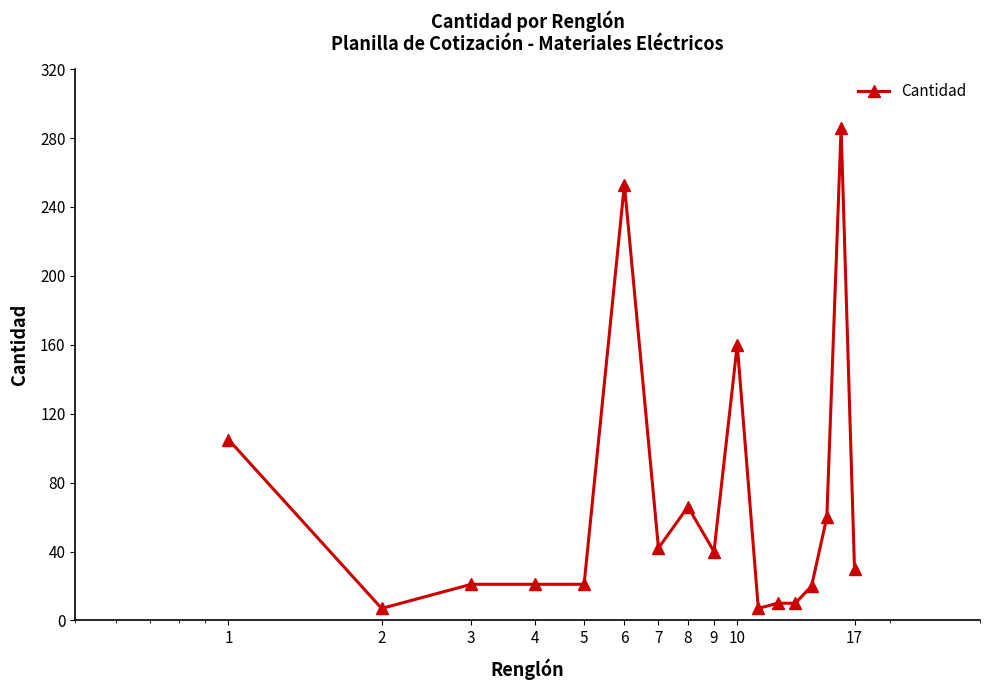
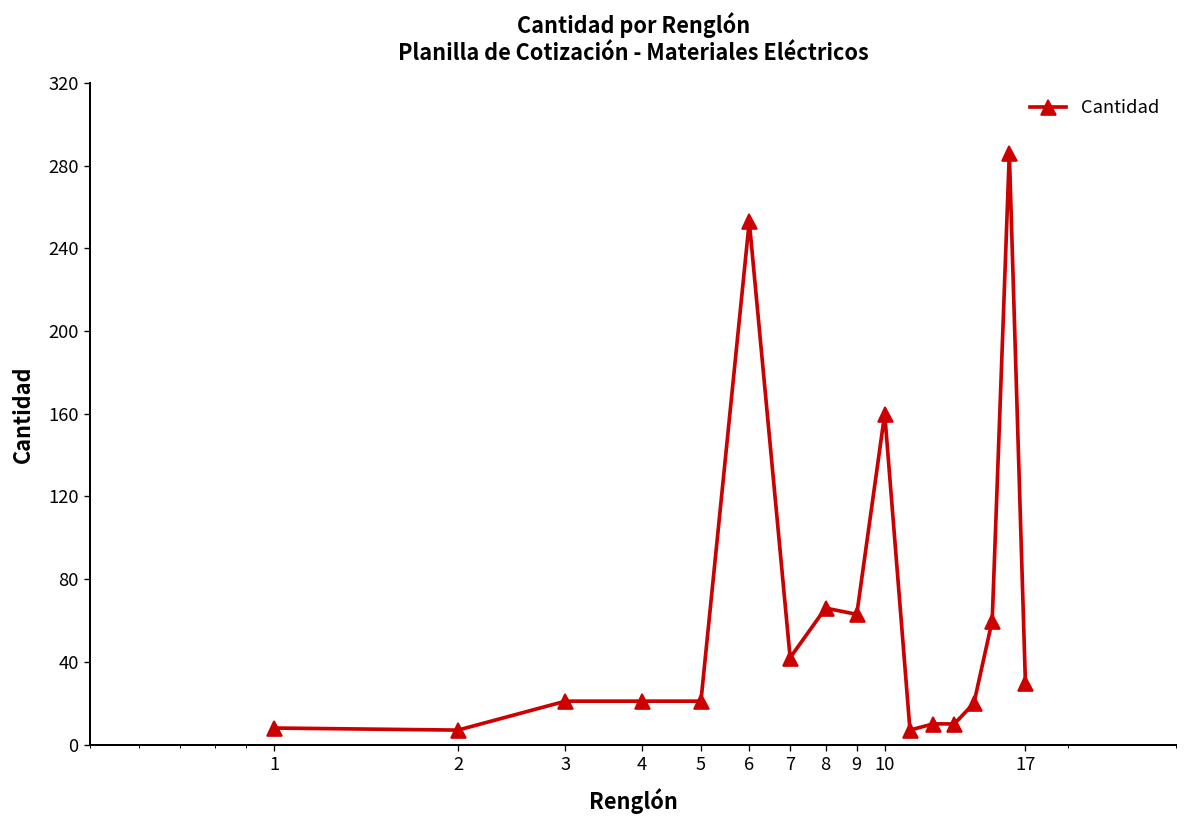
  {
-   "1": 105,
+   "1": 8,
    "2": 7,
    "3": 21,
    "4": 21,
    "5": 21,
    "6": 253,
    "7": 42,
    "8": 66,
-   "9": 40,
+   "9": 63,
    "10": 160,
    "17": 30
  }
